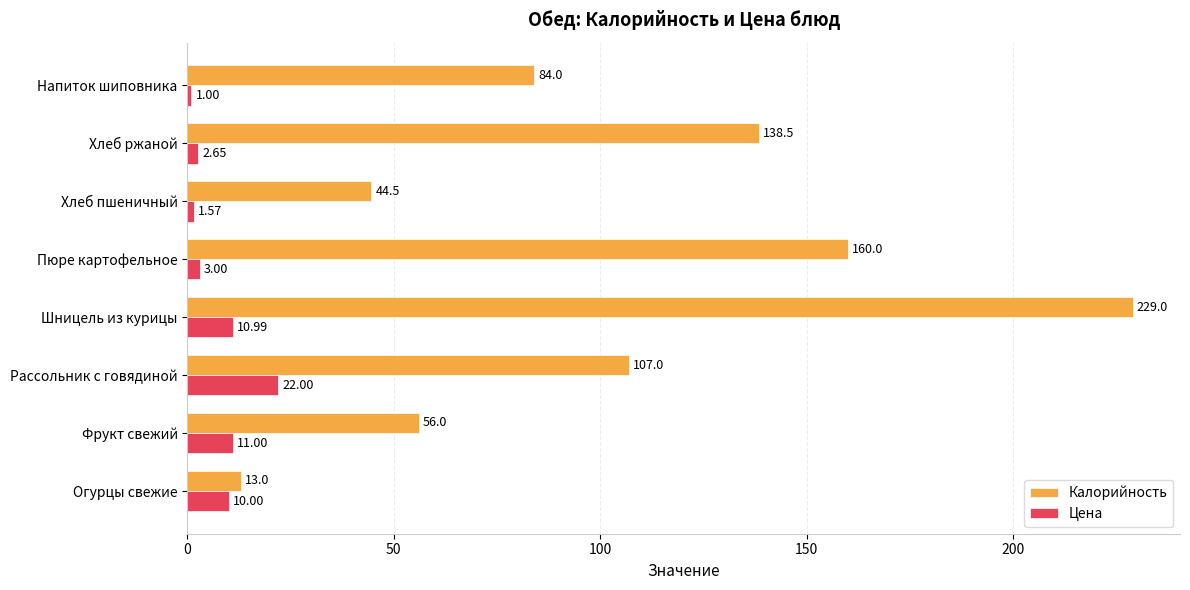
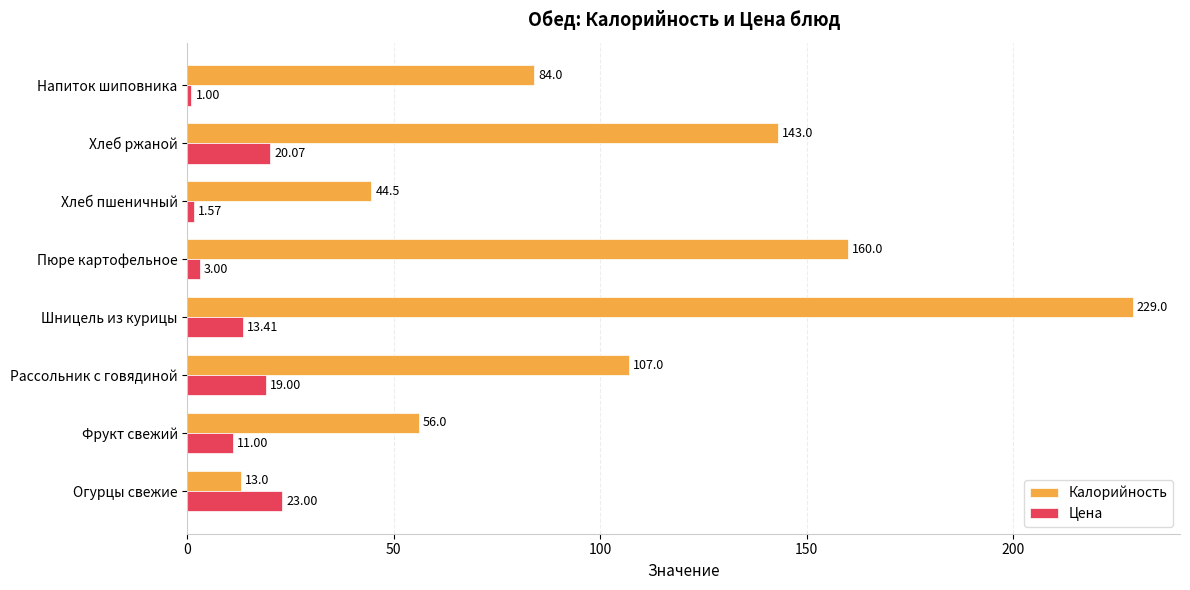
  {
    "Калорийность": {
      "Напиток шиповника": 84.0,
-     "Хлеб ржаной": 138.5,
+     "Хлеб ржаной": 143.0,
      "Хлеб пшеничный": 44.5,
      "Пюре картофельное": 160.0,
      "Шницель из курицы": 229.0,
      "Рассольник с говядиной": 107.0,
      "Фрукт свежий": 56.0,
      "Огурцы свежие": 13.0
    },
    "Цена": {
      "Напиток шиповника": 1.00,
-     "Хлеб ржаной": 2.65,
+     "Хлеб ржаной": 20.07,
      "Хлеб пшеничный": 1.57,
      "Пюре картофельное": 3.00,
-     "Шницель из курицы": 10.99,
-     "Рассольник с говядиной": 22.00,
+     "Шницель из курицы": 13.41,
+     "Рассольник с говядиной": 19.00,
      "Фрукт свежий": 11.00,
-     "Огурцы свежие": 10.00
+     "Огурцы свежие": 23.00
    }
  }
